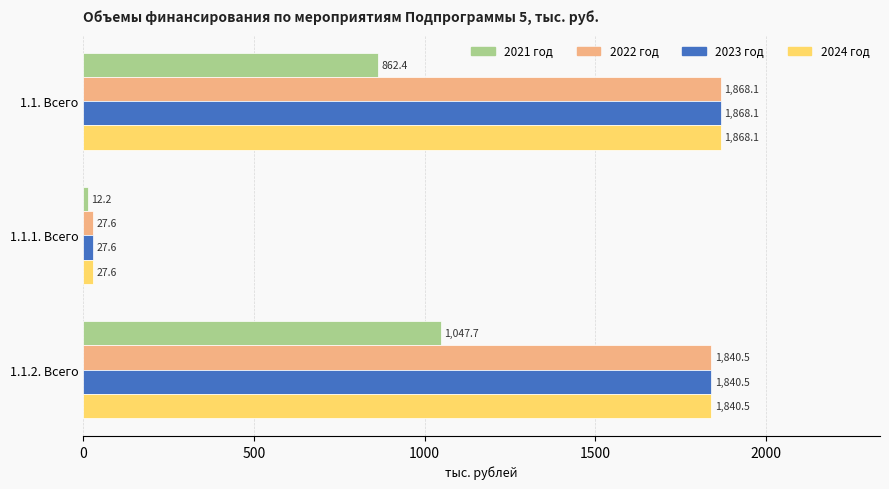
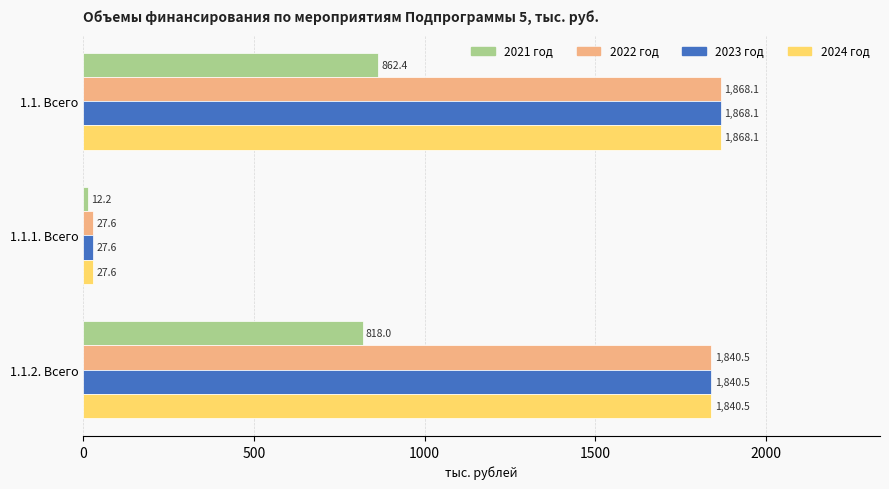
  {
    "2021 год": {
      "1.1. Всего": "862.4",
      "1.1.1. Всего": "12.2",
-     "1.1.2. Всего": "1,047.7"
+     "1.1.2. Всего": "818.0"
    },
    "2023 год": {
      "1.1. Всего": "1,868.1",
      "1.1.1. Всего": "27.6",
      "1.1.2. Всего": "1,840.5"
    }
  }
